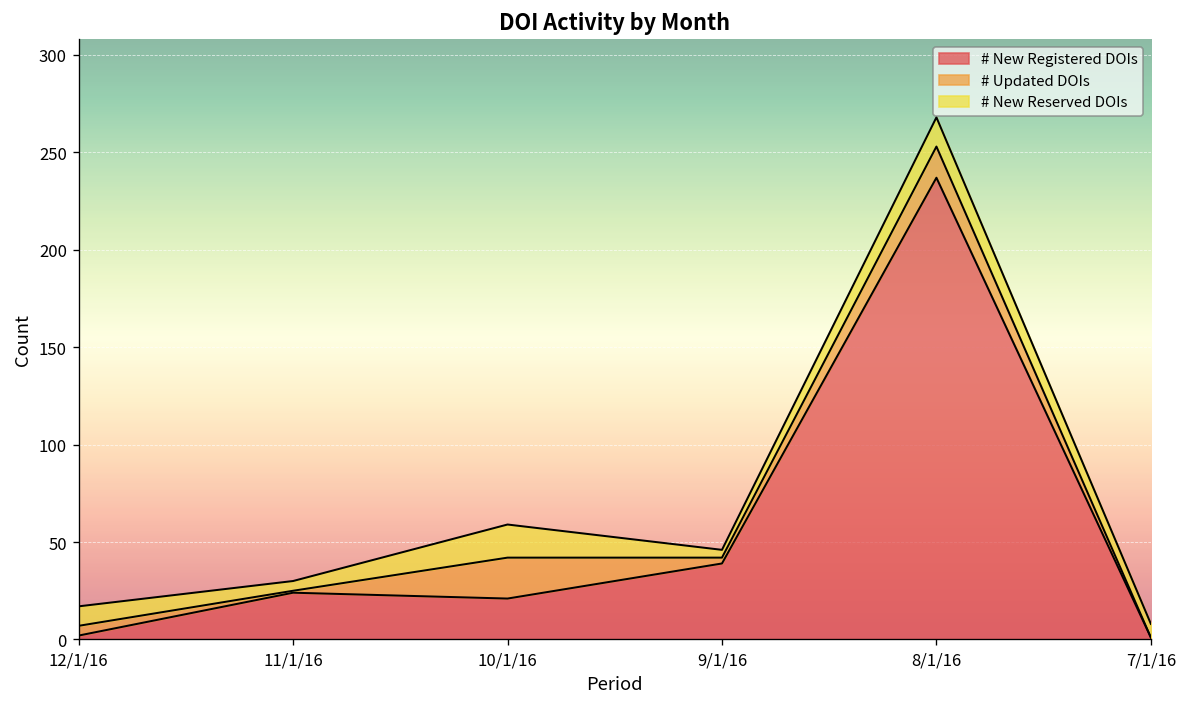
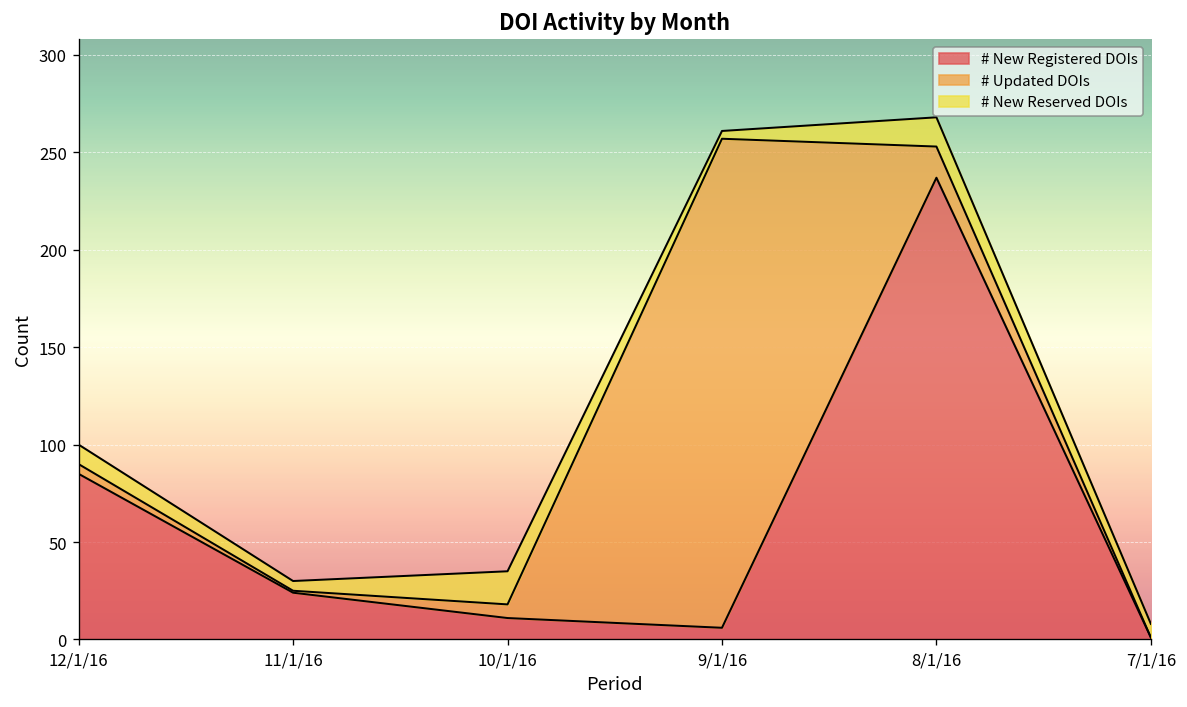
  {
    "# New Registered DOIs": {
-     "12/1/16": 2,
-     "10/1/16": 21,
-     "9/1/16": 39,
+     "12/1/16": 85,
+     "10/1/16": 11,
+     "9/1/16": 6,
      "8/1/16": 237
    },
    "# Updated DOIs": {
      "12/1/16": 5,
-     "10/1/16": 21,
-     "9/1/16": 3,
+     "10/1/16": 7,
+     "9/1/16": 251,
      "8/1/16": 16
    },
    "# New Reserved DOIs": {
      "12/1/16": 10,
      "11/1/16": 5,
      "10/1/16": 17,
      "9/1/16": 4,
      "7/1/16": 7
    }
  }
